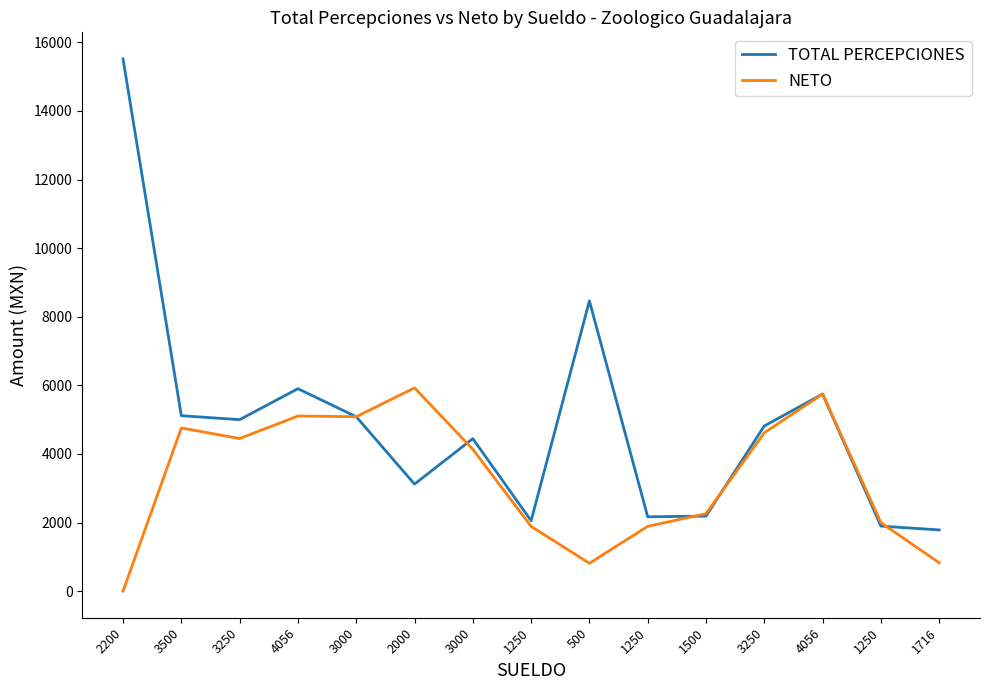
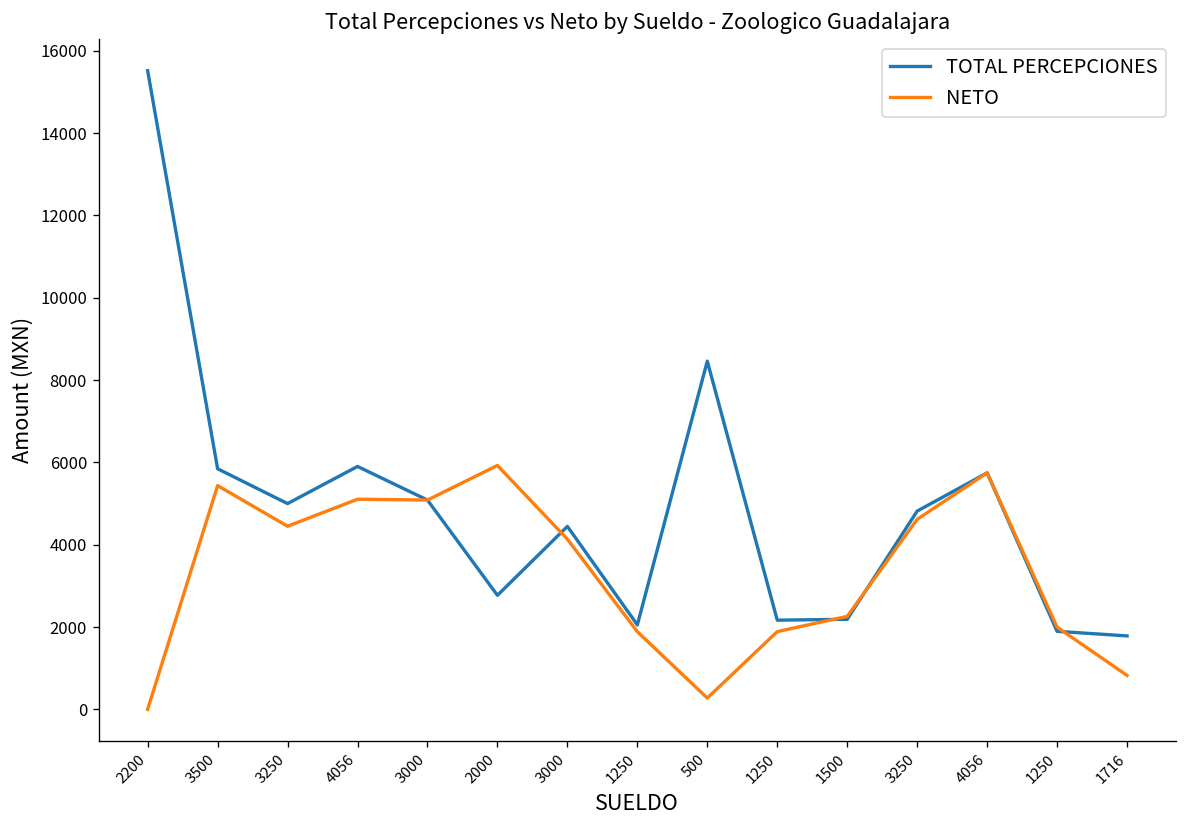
  {
    "TOTAL PERCEPCIONES": {
      "2200": 15500,
-     "3500": 5100,
-     "2000": 3100,
+     "3500": 5800,
+     "2000": 2800,
      "500": 8500,
      "1716": 1800
    },
    "NETO": {
      "2200": 0,
-     "3500": 4800,
+     "3500": 5400,
      "2000": 5900,
-     "500": 800,
+     "500": 300,
      "1716": 800
    }
  }
